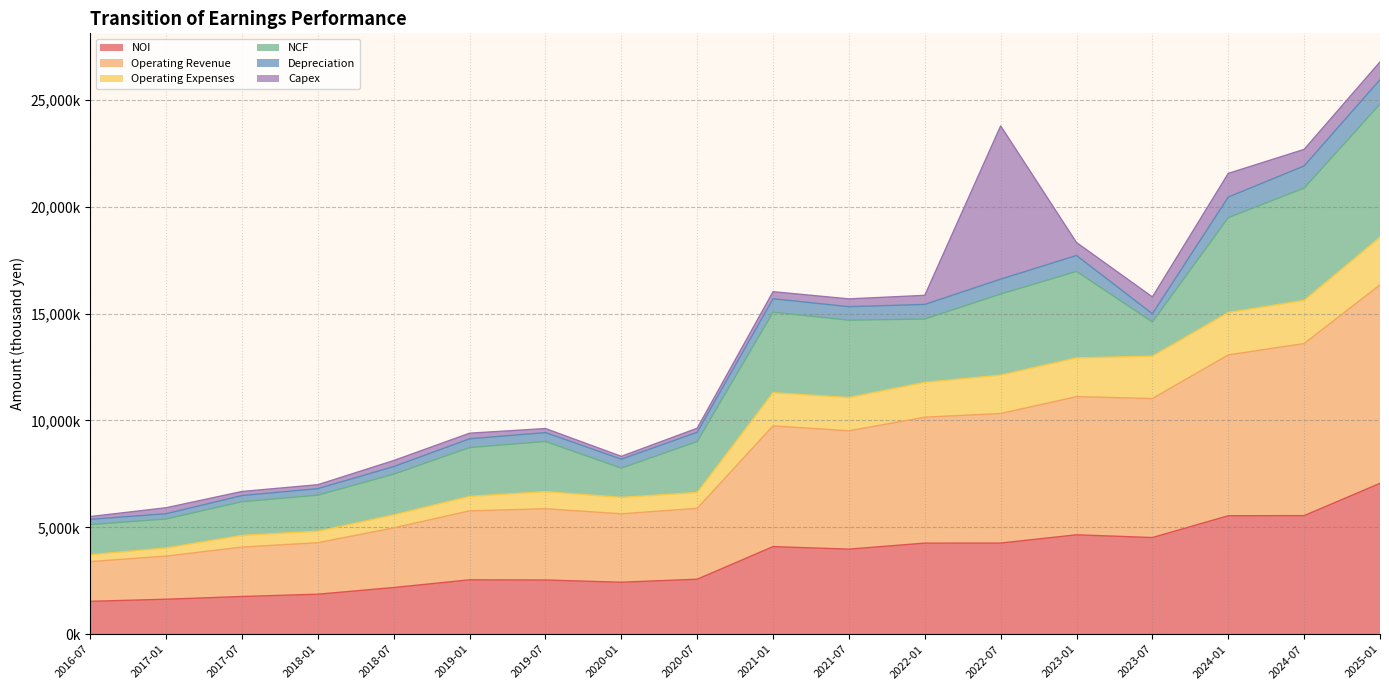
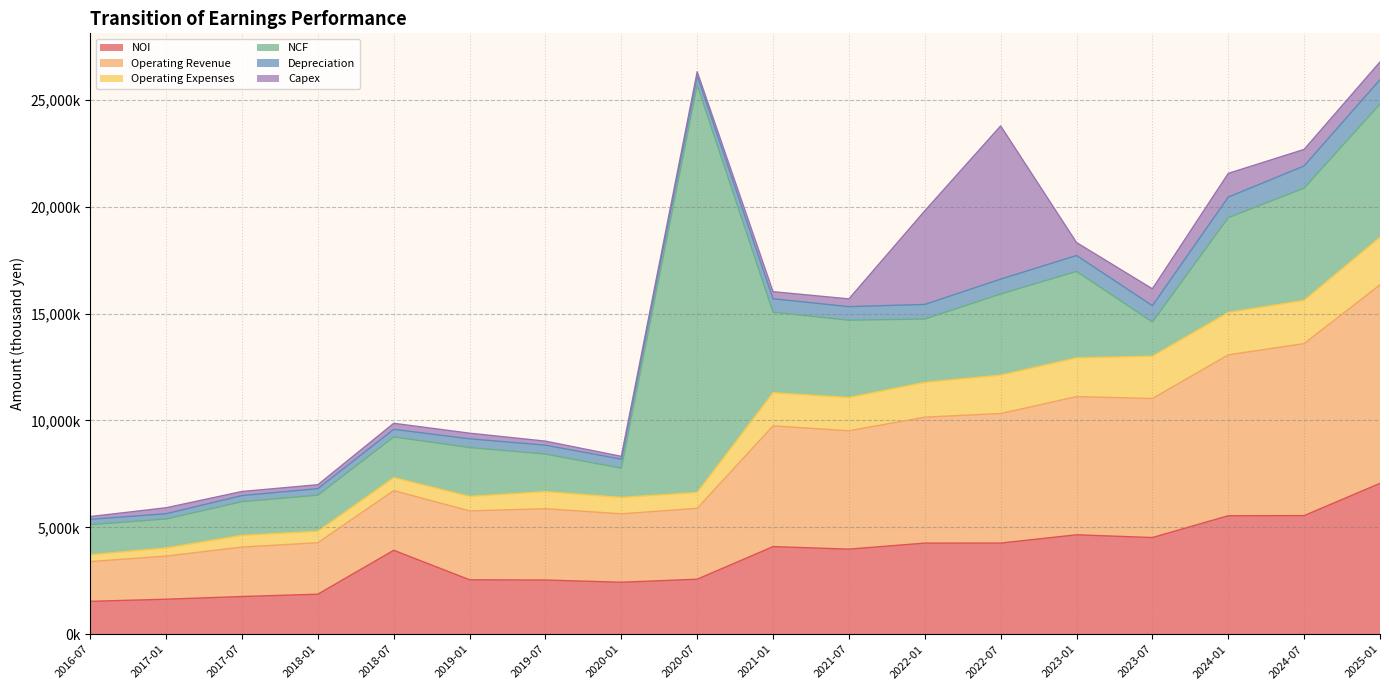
  {
    "NOI": {
      "2016-07": "1,500,000",
      "2017-01": "1,600,000",
      "2017-07": "1,800,000",
      "2018-01": "1,900,000",
-     "2018-07": "2,200,000",
+     "2018-07": "3,900,000",
      "2019-01": "2,500,000",
      "2019-07": "2,500,000",
      "2020-01": "2,400,000",
      "2020-07": "2,600,000",
      "2021-01": "4,100,000",
      "2021-07": "4,000,000",
      "2022-01": "4,300,000",
      "2022-07": "4,300,000",
      "2023-01": "4,700,000",
      "2023-07": "4,500,000",
      "2024-01": "5,500,000",
      "2024-07": "5,500,000",
      "2025-01": "7,100,000"
    },
    "NCF": {
      "2016-07": "1,400,000",
      "2017-01": "1,400,000",
      "2017-07": "1,600,000",
      "2018-01": "1,700,000",
      "2018-07": "1,900,000",
      "2019-01": "2,300,000",
-     "2019-07": "2,300,000",
+     "2019-07": "1,800,000",
      "2020-01": "1,400,000",
-     "2020-07": "2,400,000",
+     "2020-07": "19,100,000",
      "2021-01": "3,800,000",
      "2021-07": "3,600,000",
      "2022-01": "3,000,000",
      "2022-07": "3,800,000",
      "2023-01": "4,000,000",
      "2023-07": "1,600,000",
      "2024-01": "4,400,000",
      "2024-07": "5,300,000",
      "2025-01": "6,200,000"
    },
    "Depreciation": {
      "2016-07": "200,000",
      "2017-01": "200,000",
      "2017-07": "300,000",
      "2018-01": "300,000",
      "2018-07": "400,000",
      "2019-01": "400,000",
      "2019-07": "400,000",
      "2020-01": "400,000",
      "2020-07": "400,000",
      "2021-01": "600,000",
      "2021-07": "600,000",
      "2022-01": "700,000",
      "2022-07": "700,000",
      "2023-01": "700,000",
-     "2023-07": "400,000",
+     "2023-07": "800,000",
      "2024-01": "1,000,000",
      "2024-07": "1,000,000",
      "2025-01": "1,100,000"
    },
    "Capex": {
      "2016-07": "100,000",
      "2017-01": "300,000",
      "2017-07": "200,000",
      "2018-01": "200,000",
      "2018-07": "300,000",
      "2019-01": "300,000",
      "2019-07": "200,000",
      "2020-01": "100,000",
      "2020-07": "200,000",
      "2021-01": "300,000",
      "2021-07": "400,000",
-     "2022-01": "400,000",
+     "2022-01": "4,400,000",
      "2022-07": "7,200,000",
      "2023-01": "600,000",
      "2023-07": "800,000",
      "2024-01": "1,100,000",
      "2024-07": "800,000",
      "2025-01": "800,000"
    }
  }
